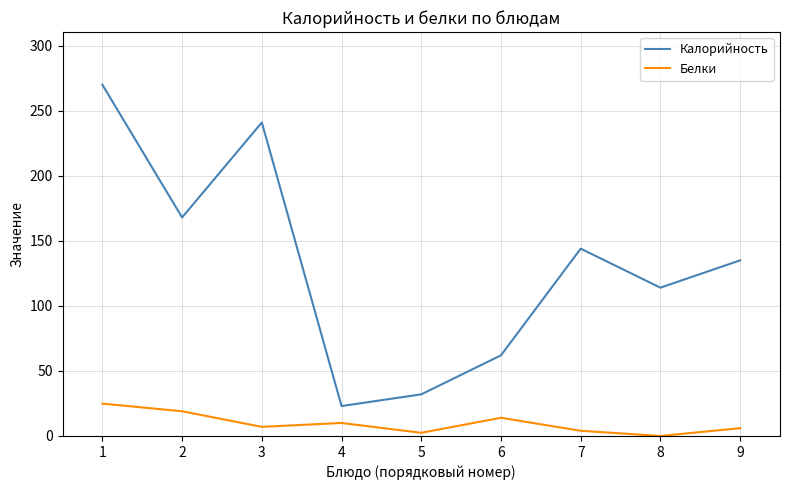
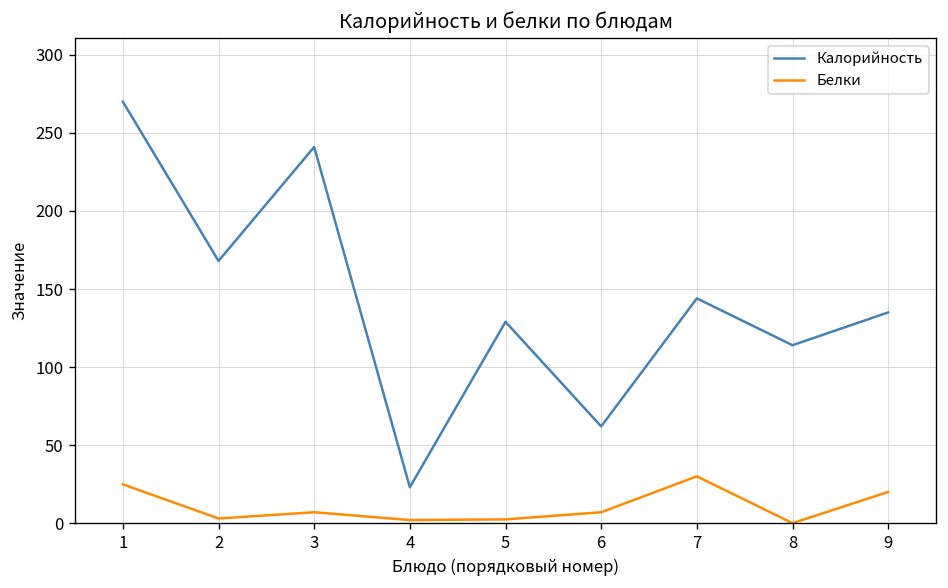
  {
    "Калорийность": {
      "1": 270,
      "2": 168,
      "3": 241,
      "4": 23,
-     "5": 32,
+     "5": 129,
      "6": 62,
      "7": 144,
      "8": 114,
      "9": 135
    },
    "Белки": {
      "1": 25,
-     "2": 19,
+     "2": 3,
      "3": 7,
-     "4": 10,
+     "4": 2,
      "5": 2,
-     "6": 14,
-     "7": 4,
+     "6": 7,
+     "7": 30,
      "8": 0,
-     "9": 6
+     "9": 20
    }
  }
